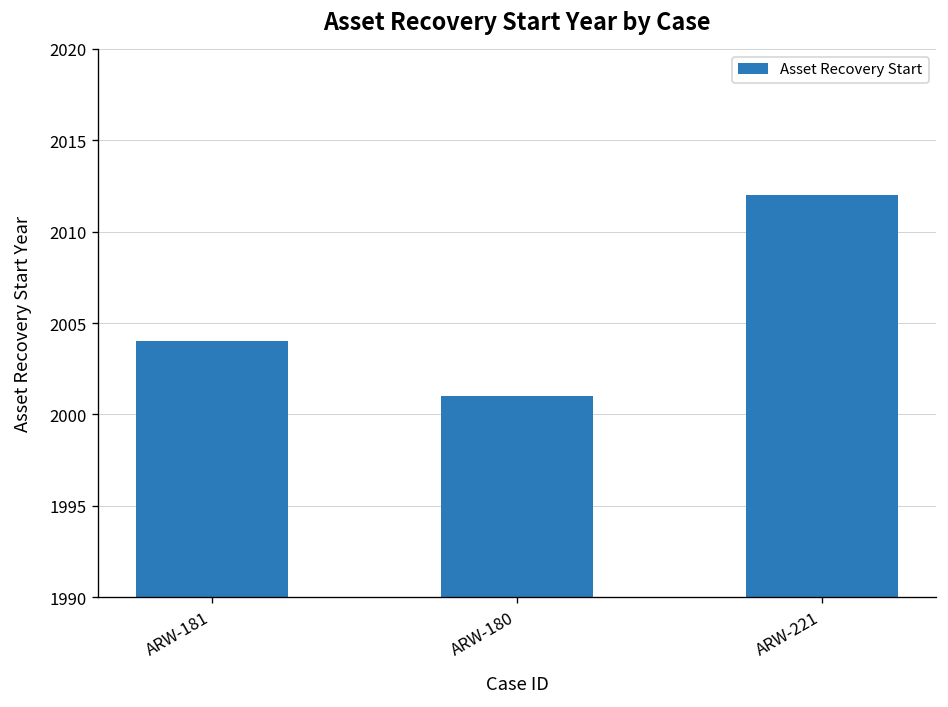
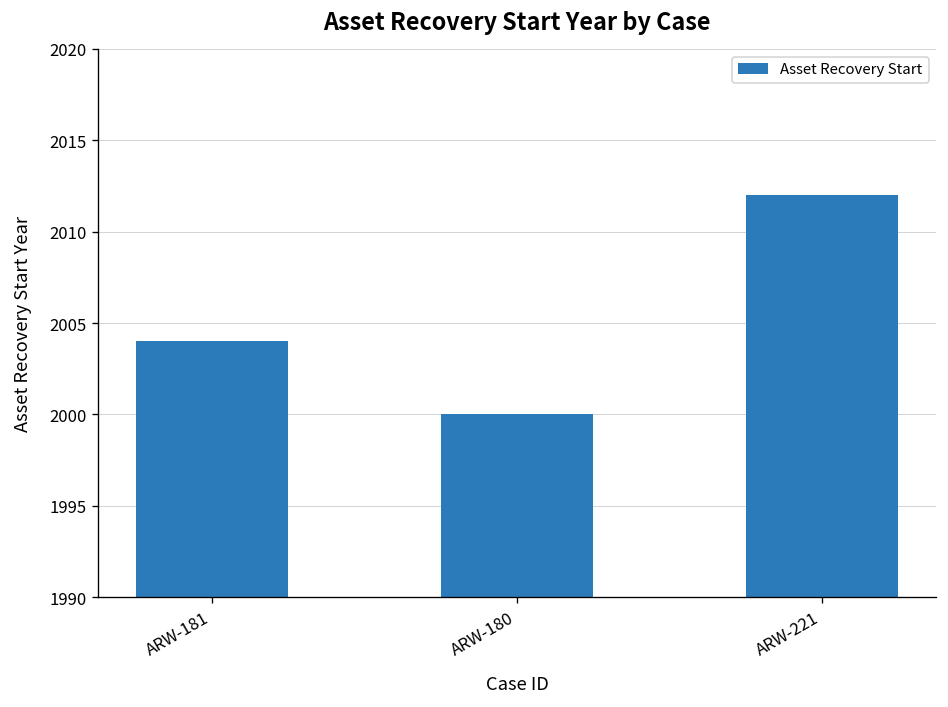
  {
    "ARW-181": 2004,
-   "ARW-180": 2001,
+   "ARW-180": 2000,
    "ARW-221": 2012
  }
